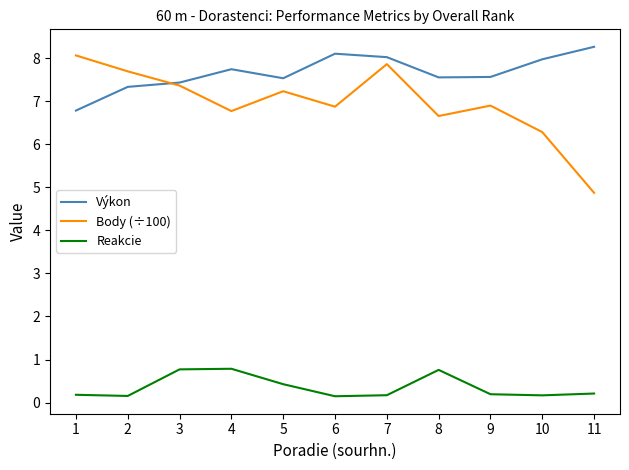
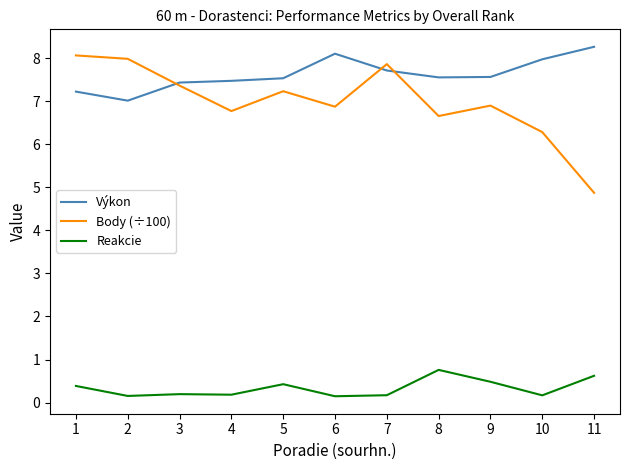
  {
    "Výkon": {
-     "1": 6.8,
-     "2": 7.3,
+     "1": 7.2,
+     "2": 7.0,
      "3": 7.4,
-     "4": 7.7,
+     "4": 7.5,
      "5": 7.5,
      "6": 8.1,
-     "7": 8.0,
+     "7": 7.7,
      "8": 7.6,
      "9": 7.6,
      "10": 8.0,
      "11": 8.3
    },
    "Body (÷100)": {
      "1": 8.1,
-     "2": 7.7,
+     "2": 8.0,
      "3": 7.4,
      "4": 6.8,
      "5": 7.2,
      "6": 6.9,
      "7": 7.9,
      "8": 6.7,
      "9": 6.9,
      "10": 6.3,
      "11": 4.9
    },
    "Reakcie": {
-     "1": 0.2,
+     "1": 0.4,
      "2": 0.2,
-     "3": 0.8,
-     "4": 0.8,
+     "3": 0.2,
+     "4": 0.2,
      "5": 0.4,
      "6": 0.1,
      "7": 0.2,
      "8": 0.8,
-     "9": 0.2,
+     "9": 0.5,
      "10": 0.2,
-     "11": 0.2
+     "11": 0.6
    }
  }
